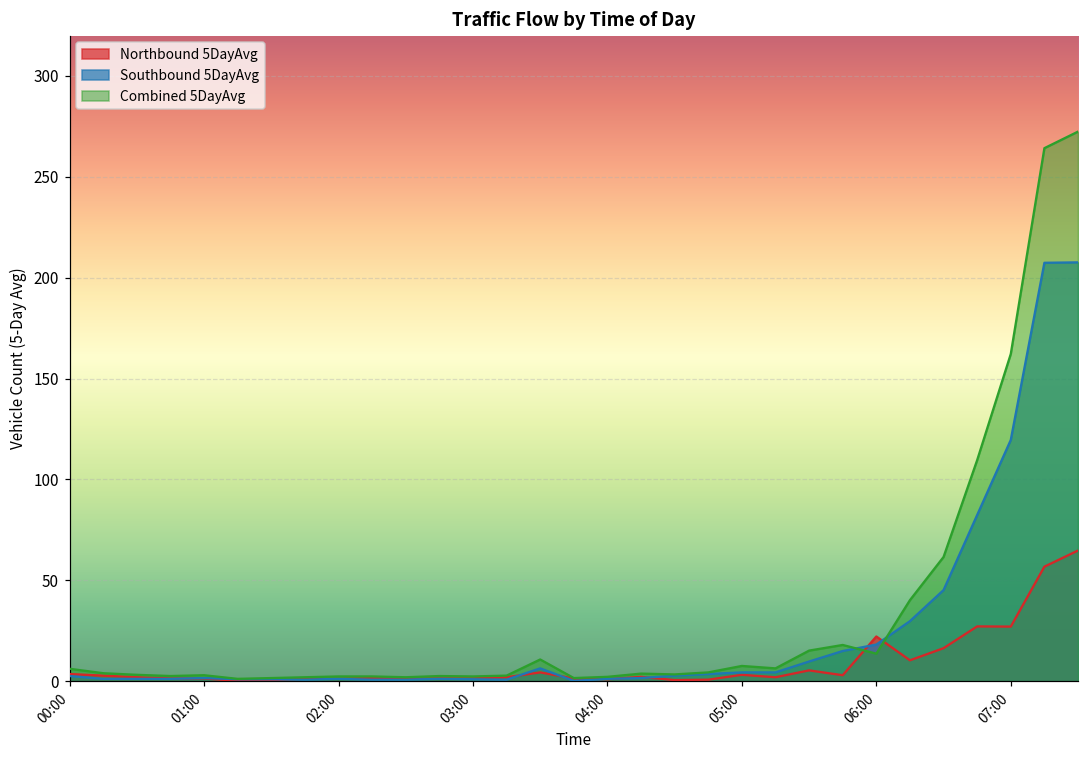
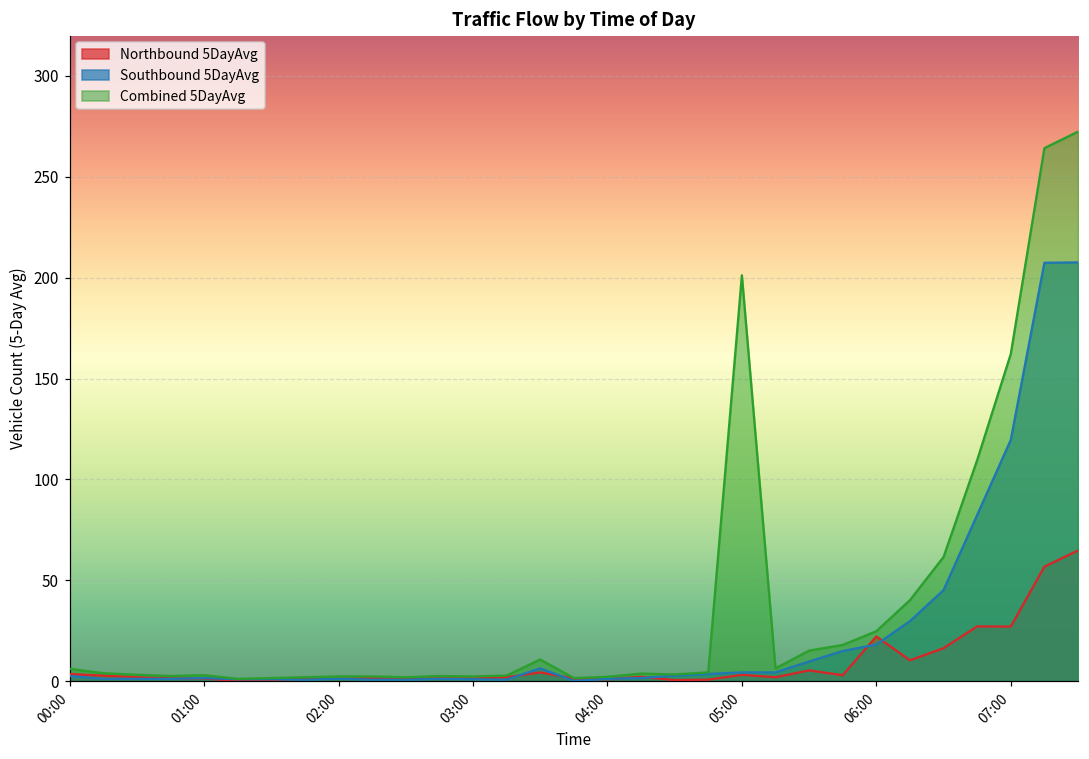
  {
    "Northbound 5DayAvg": {
      "06:00": 22,
      "07:00": 27
    },
    "Southbound 5DayAvg": {
      "06:00": 18,
      "07:00": 120
    },
    "Combined 5DayAvg": {
      "00:00": 6,
      "01:00": 3,
-     "05:00": 8,
-     "06:00": 14,
+     "05:00": 201,
+     "06:00": 25,
      "07:00": 162
    }
  }
